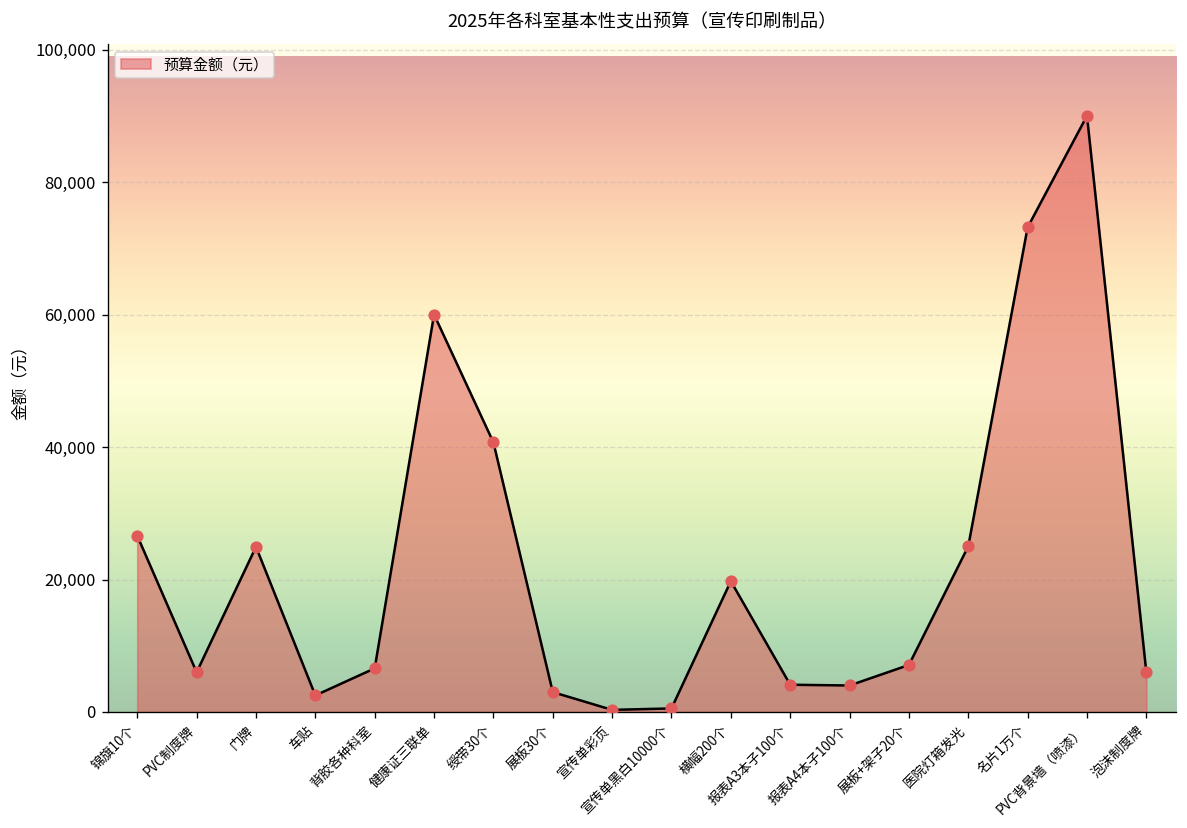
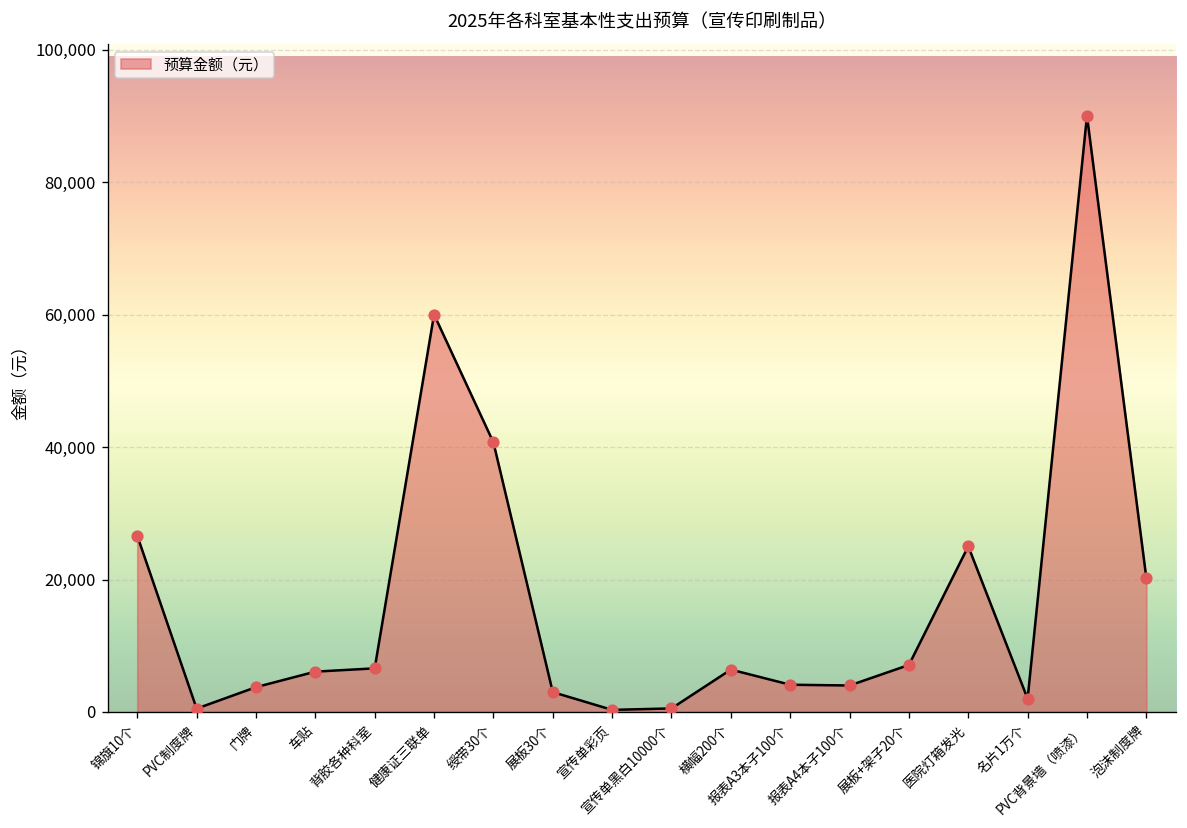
  {
    "锦旗10个": "27,000",
-   "PVC制度牌": "6,000",
-   "门牌": "25,000",
-   "车贴": "3,000",
+   "PVC制度牌": "1,000",
+   "门牌": "4,000",
+   "车贴": "6,000",
    "背胶各种科室": "7,000",
    "健康证三联单": "60,000",
    "绶带30个": "41,000",
    "展板30个": "3,000",
    "宣传单彩页": "0",
    "宣传单黑白10000个": "1,000",
-   "横幅200个": "20,000",
+   "横幅200个": "6,000",
    "报表A3本子100个": "4,000",
    "报表A4本子100个": "4,000",
    "展板+架子20个": "7,000",
    "医院灯箱发光": "25,000",
-   "名片1万个": "73,000",
+   "名片1万个": "2,000",
    "PVC背景墙（喷漆）": "90,000",
-   "泡沫制度牌": "6,000"
+   "泡沫制度牌": "20,000"
  }
